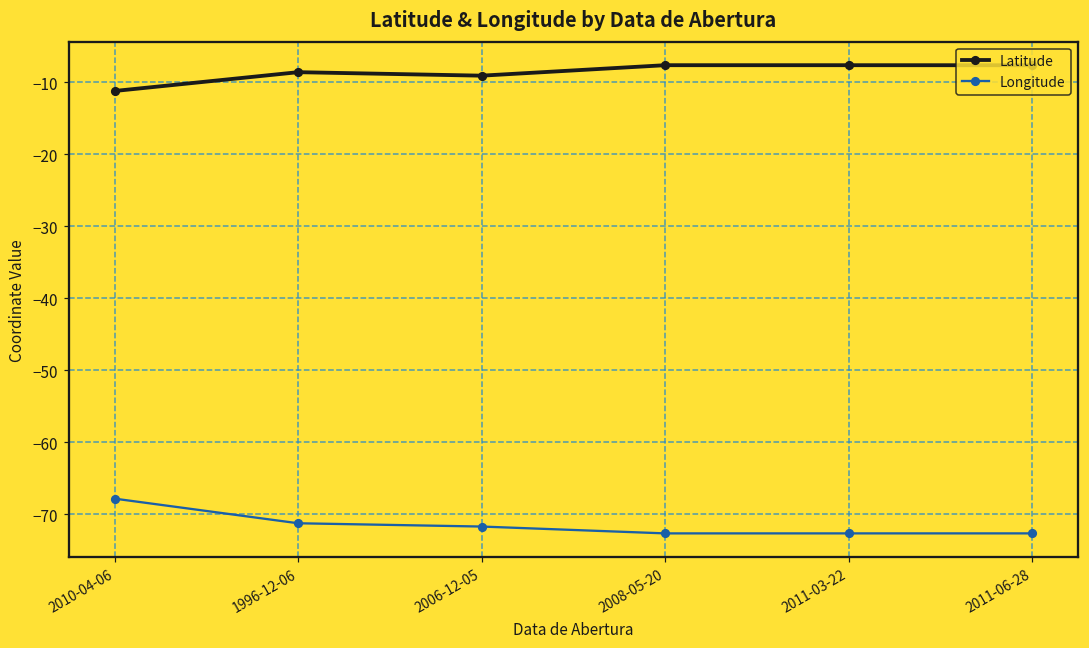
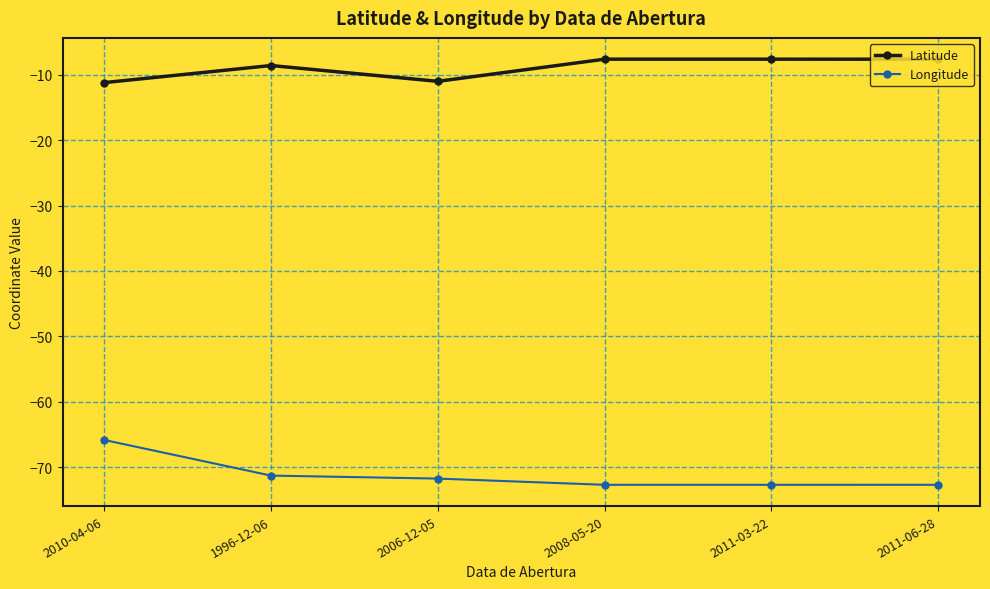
  {
    "Latitude": {
      "2010-04-06": -11,
      "1996-12-06": -9,
-     "2006-12-05": -9,
+     "2006-12-05": -11,
      "2008-05-20": -8,
      "2011-03-22": -8
    },
    "Longitude": {
-     "2010-04-06": -68,
+     "2010-04-06": -66,
      "1996-12-06": -71,
      "2006-12-05": -72,
      "2008-05-20": -73,
      "2011-03-22": -73,
      "2011-06-28": -73
    }
  }
